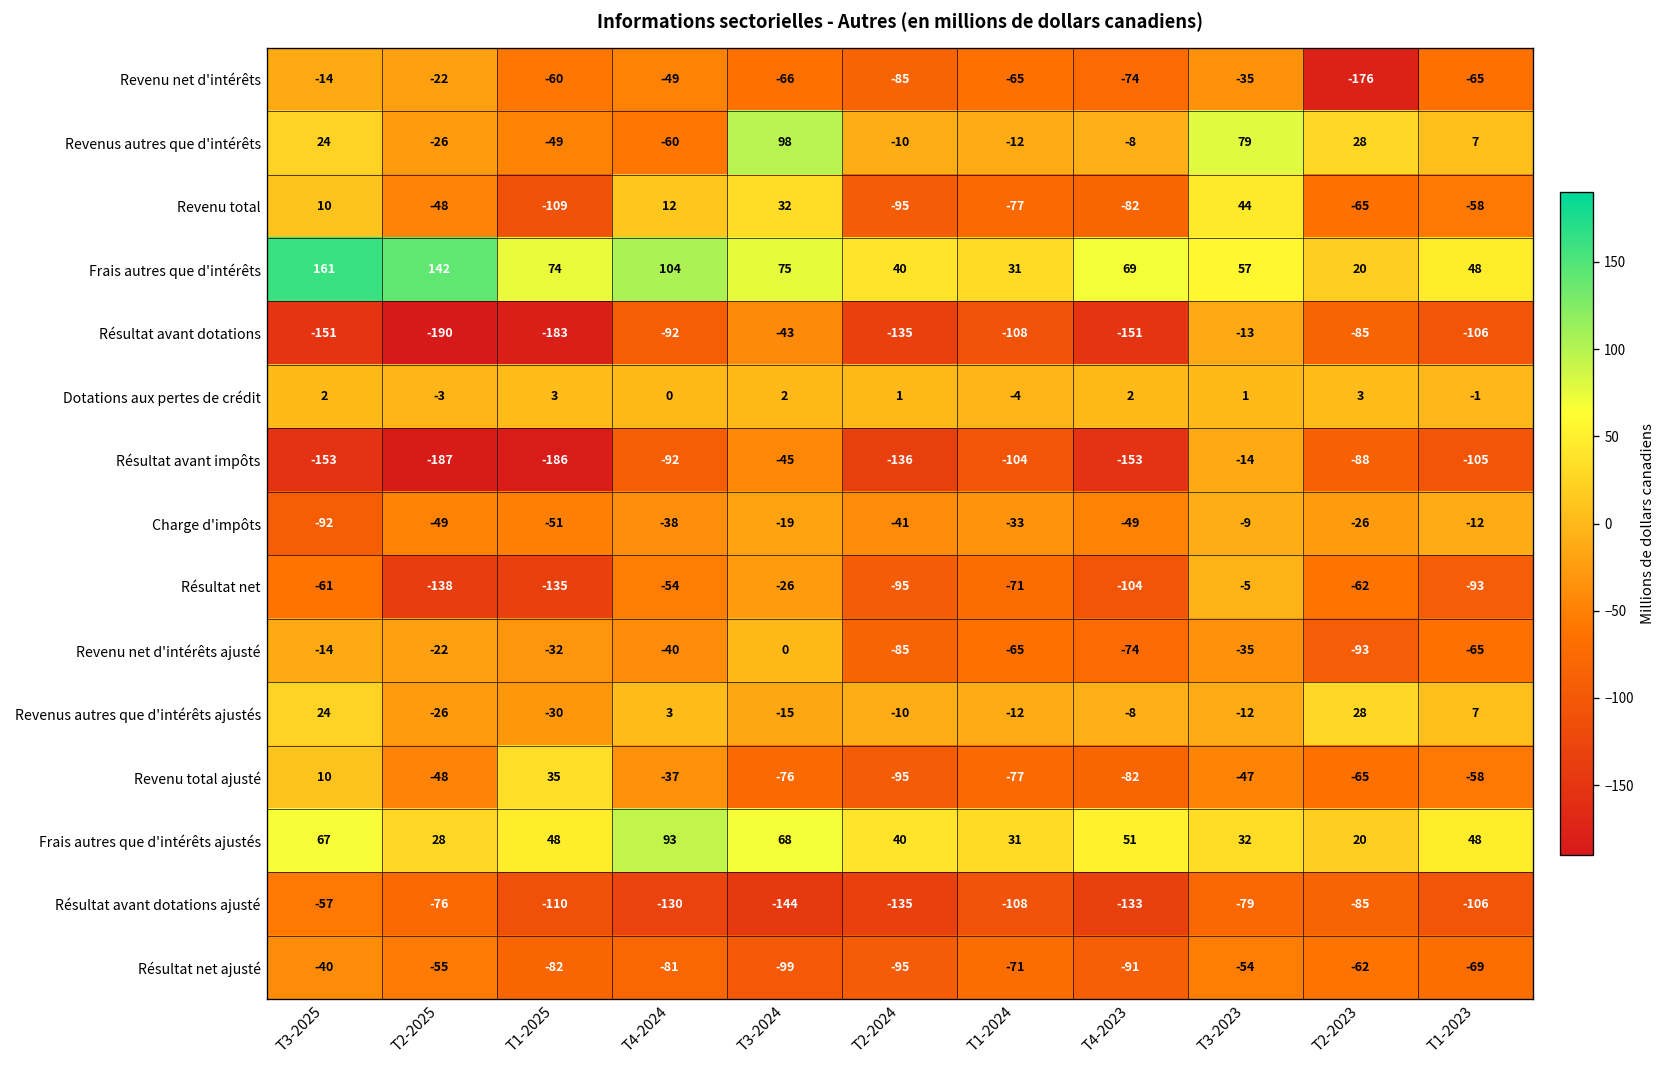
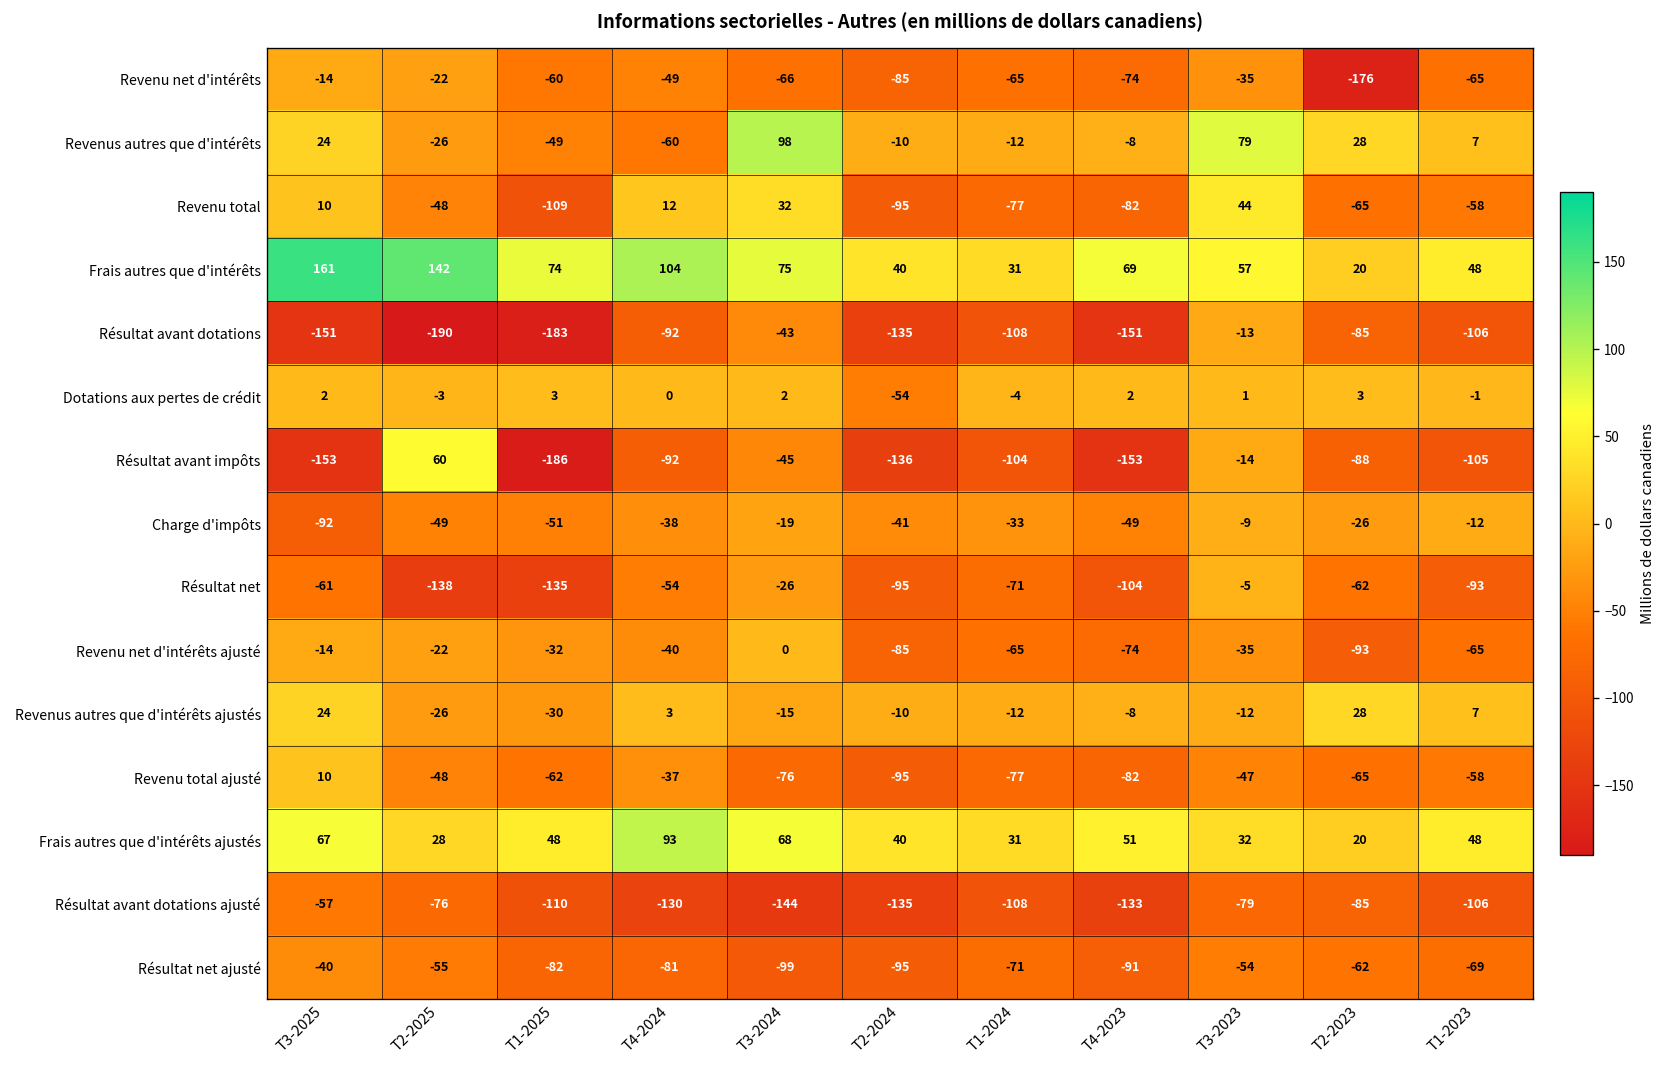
  {
    "Revenu net d'intérêts": {
      "T3-2025": -14,
      "T2-2025": -22,
      "T1-2025": -60,
      "T4-2024": -49,
      "T3-2024": -66,
      "T2-2024": -85,
      "T1-2024": -65,
      "T4-2023": -74,
      "T3-2023": -35,
      "T2-2023": -176,
      "T1-2023": -65
    },
    "Revenus autres que d'intérêts": {
      "T3-2025": 24,
      "T2-2025": -26,
      "T1-2025": -49,
      "T4-2024": -60,
      "T3-2024": 98,
      "T2-2024": -10,
      "T1-2024": -12,
      "T4-2023": -8,
      "T3-2023": 79,
      "T2-2023": 28,
      "T1-2023": 7
    },
    "Revenu total": {
      "T3-2025": 10,
      "T2-2025": -48,
      "T1-2025": -109,
      "T4-2024": 12,
      "T3-2024": 32,
      "T2-2024": -95,
      "T1-2024": -77,
      "T4-2023": -82,
      "T3-2023": 44,
      "T2-2023": -65,
      "T1-2023": -58
    },
    "Frais autres que d'intérêts": {
      "T3-2025": 161,
      "T2-2025": 142,
      "T1-2025": 74,
      "T4-2024": 104,
      "T3-2024": 75,
      "T2-2024": 40,
      "T1-2024": 31,
      "T4-2023": 69,
      "T3-2023": 57,
      "T2-2023": 20,
      "T1-2023": 48
    },
    "Résultat avant dotations": {
      "T3-2025": -151,
      "T2-2025": -190,
      "T1-2025": -183,
      "T4-2024": -92,
      "T3-2024": -43,
      "T2-2024": -135,
      "T1-2024": -108,
      "T4-2023": -151,
      "T3-2023": -13,
      "T2-2023": -85,
      "T1-2023": -106
    },
    "Dotations aux pertes de crédit": {
      "T3-2025": 2,
      "T2-2025": -3,
      "T1-2025": 3,
      "T4-2024": 0,
      "T3-2024": 2,
-     "T2-2024": 1,
+     "T2-2024": -54,
      "T1-2024": -4,
      "T4-2023": 2,
      "T3-2023": 1,
      "T2-2023": 3,
      "T1-2023": -1
    },
    "Résultat avant impôts": {
      "T3-2025": -153,
-     "T2-2025": -187,
+     "T2-2025": 60,
      "T1-2025": -186,
      "T4-2024": -92,
      "T3-2024": -45,
      "T2-2024": -136,
      "T1-2024": -104,
      "T4-2023": -153,
      "T3-2023": -14,
      "T2-2023": -88,
      "T1-2023": -105
    },
    "Charge d'impôts": {
      "T3-2025": -92,
      "T2-2025": -49,
      "T1-2025": -51,
      "T4-2024": -38,
      "T3-2024": -19,
      "T2-2024": -41,
      "T1-2024": -33,
      "T4-2023": -49,
      "T3-2023": -9,
      "T2-2023": -26,
      "T1-2023": -12
    },
    "Résultat net": {
      "T3-2025": -61,
      "T2-2025": -138,
      "T1-2025": -135,
      "T4-2024": -54,
      "T3-2024": -26,
      "T2-2024": -95,
      "T1-2024": -71,
      "T4-2023": -104,
      "T3-2023": -5,
      "T2-2023": -62,
      "T1-2023": -93
    },
    "Revenu net d'intérêts ajusté": {
      "T3-2025": -14,
      "T2-2025": -22,
      "T1-2025": -32,
      "T4-2024": -40,
      "T3-2024": 0,
      "T2-2024": -85,
      "T1-2024": -65,
      "T4-2023": -74,
      "T3-2023": -35,
      "T2-2023": -93,
      "T1-2023": -65
    },
    "Revenus autres que d'intérêts ajustés": {
      "T3-2025": 24,
      "T2-2025": -26,
      "T1-2025": -30,
      "T4-2024": 3,
      "T3-2024": -15,
      "T2-2024": -10,
      "T1-2024": -12,
      "T4-2023": -8,
      "T3-2023": -12,
      "T2-2023": 28,
      "T1-2023": 7
    },
    "Revenu total ajusté": {
      "T3-2025": 10,
      "T2-2025": -48,
-     "T1-2025": 35,
+     "T1-2025": -62,
      "T4-2024": -37,
      "T3-2024": -76,
      "T2-2024": -95,
      "T1-2024": -77,
      "T4-2023": -82,
      "T3-2023": -47,
      "T2-2023": -65,
      "T1-2023": -58
    },
    "Frais autres que d'intérêts ajustés": {
      "T3-2025": 67,
      "T2-2025": 28,
      "T1-2025": 48,
      "T4-2024": 93,
      "T3-2024": 68,
      "T2-2024": 40,
      "T1-2024": 31,
      "T4-2023": 51,
      "T3-2023": 32,
      "T2-2023": 20,
      "T1-2023": 48
    },
    "Résultat avant dotations ajusté": {
      "T3-2025": -57,
      "T2-2025": -76,
      "T1-2025": -110,
      "T4-2024": -130,
      "T3-2024": -144,
      "T2-2024": -135,
      "T1-2024": -108,
      "T4-2023": -133,
      "T3-2023": -79,
      "T2-2023": -85,
      "T1-2023": -106
    },
    "Résultat net ajusté": {
      "T3-2025": -40,
      "T2-2025": -55,
      "T1-2025": -82,
      "T4-2024": -81,
      "T3-2024": -99,
      "T2-2024": -95,
      "T1-2024": -71,
      "T4-2023": -91,
      "T3-2023": -54,
      "T2-2023": -62,
      "T1-2023": -69
    }
  }
